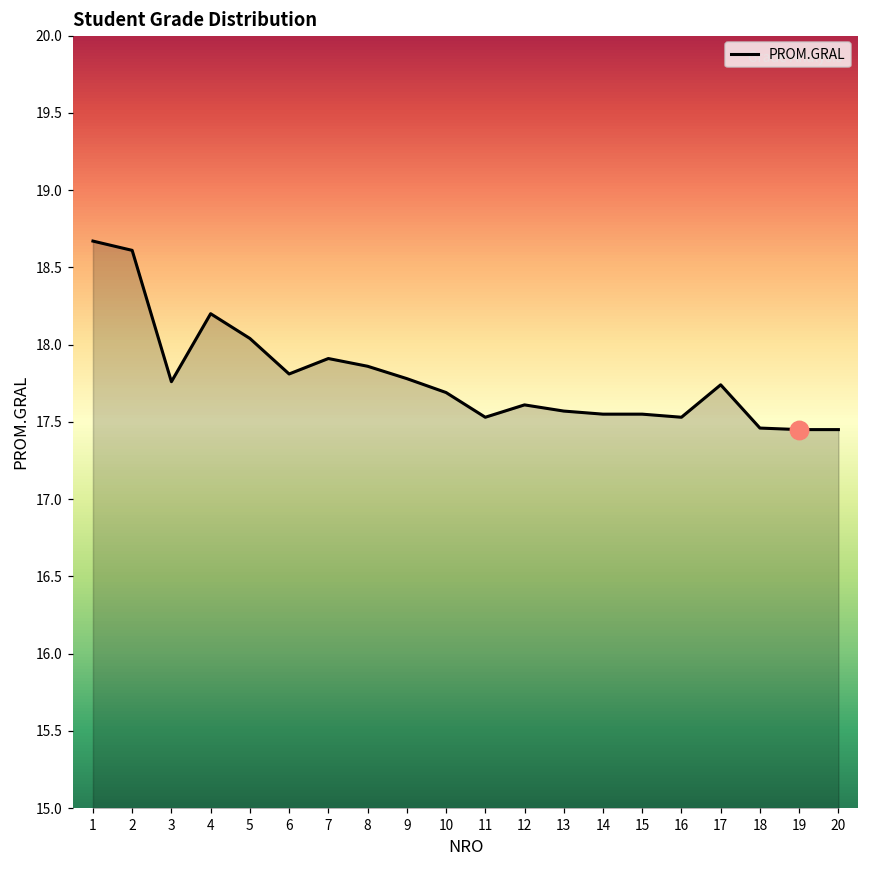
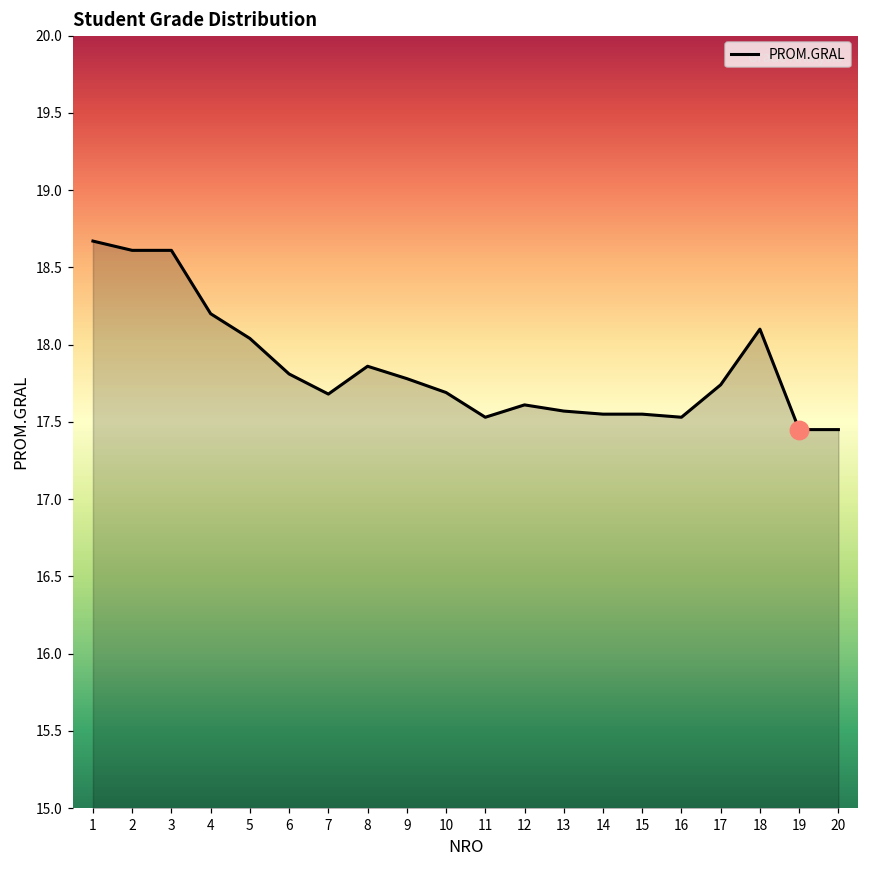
  {
    "PROM.GRAL": {
      "1": 18.67,
      "2": 18.61,
-     "3": 17.76,
+     "3": 18.61,
      "4": 18.20,
      "5": 18.04,
      "6": 17.81,
-     "7": 17.91,
+     "7": 17.68,
      "8": 17.86,
      "9": 17.78,
      "10": 17.69,
      "11": 17.53,
      "12": 17.61,
      "13": 17.57,
      "14": 17.55,
      "15": 17.55,
      "16": 17.53,
      "17": 17.74,
-     "18": 17.46,
+     "18": 18.10,
      "20": 17.45
    }
  }
